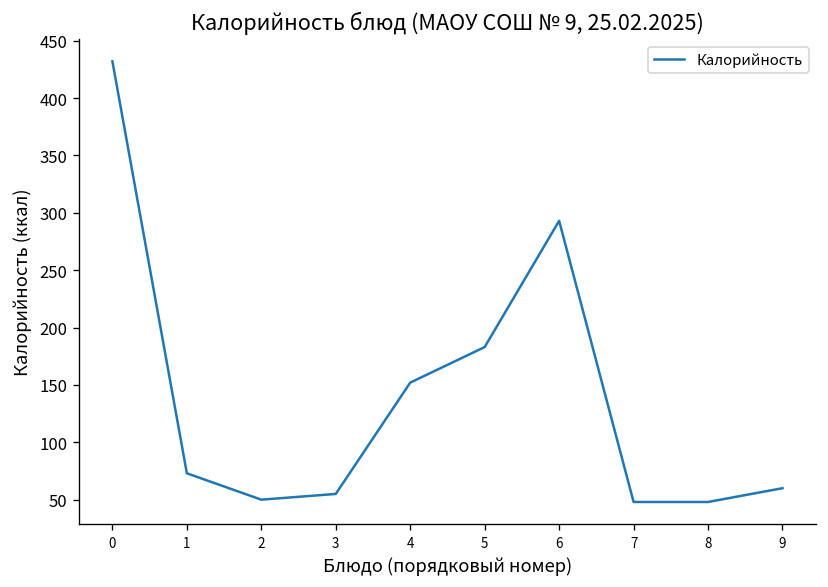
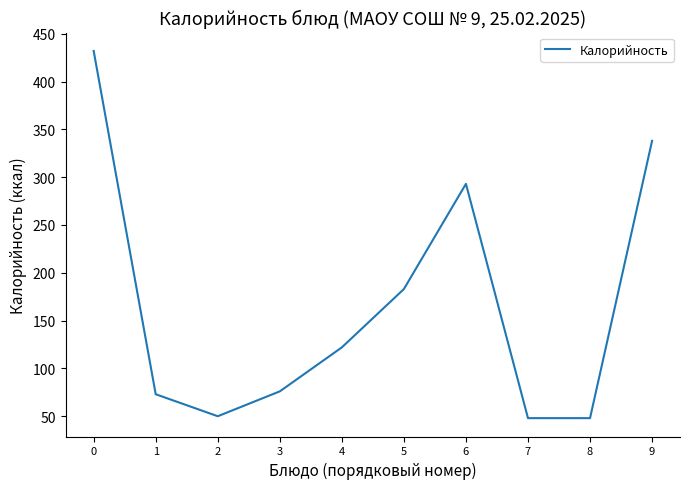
  {
    "0": 430,
    "1": 70,
    "2": 50,
-   "3": 60,
-   "4": 150,
+   "3": 80,
+   "4": 120,
    "5": 180,
    "6": 290,
    "7": 50,
    "8": 50,
-   "9": 60
+   "9": 340
  }
